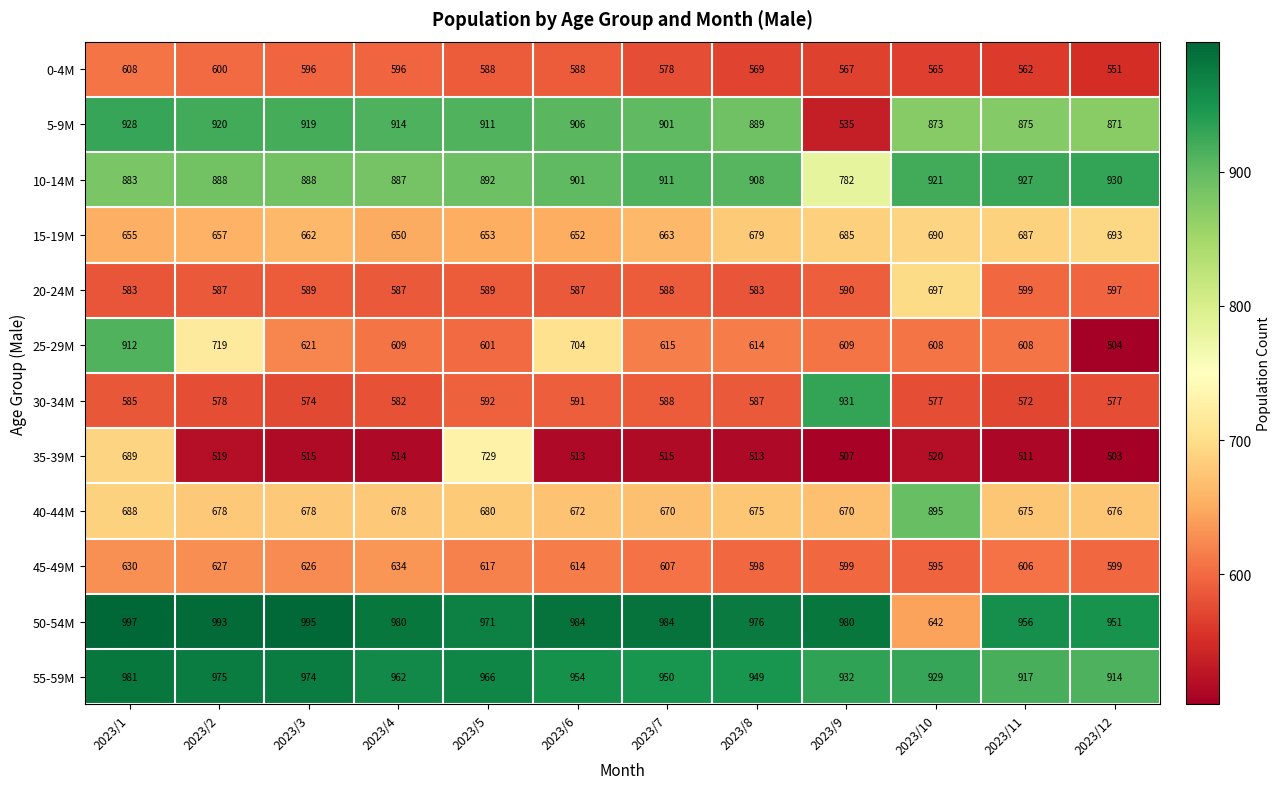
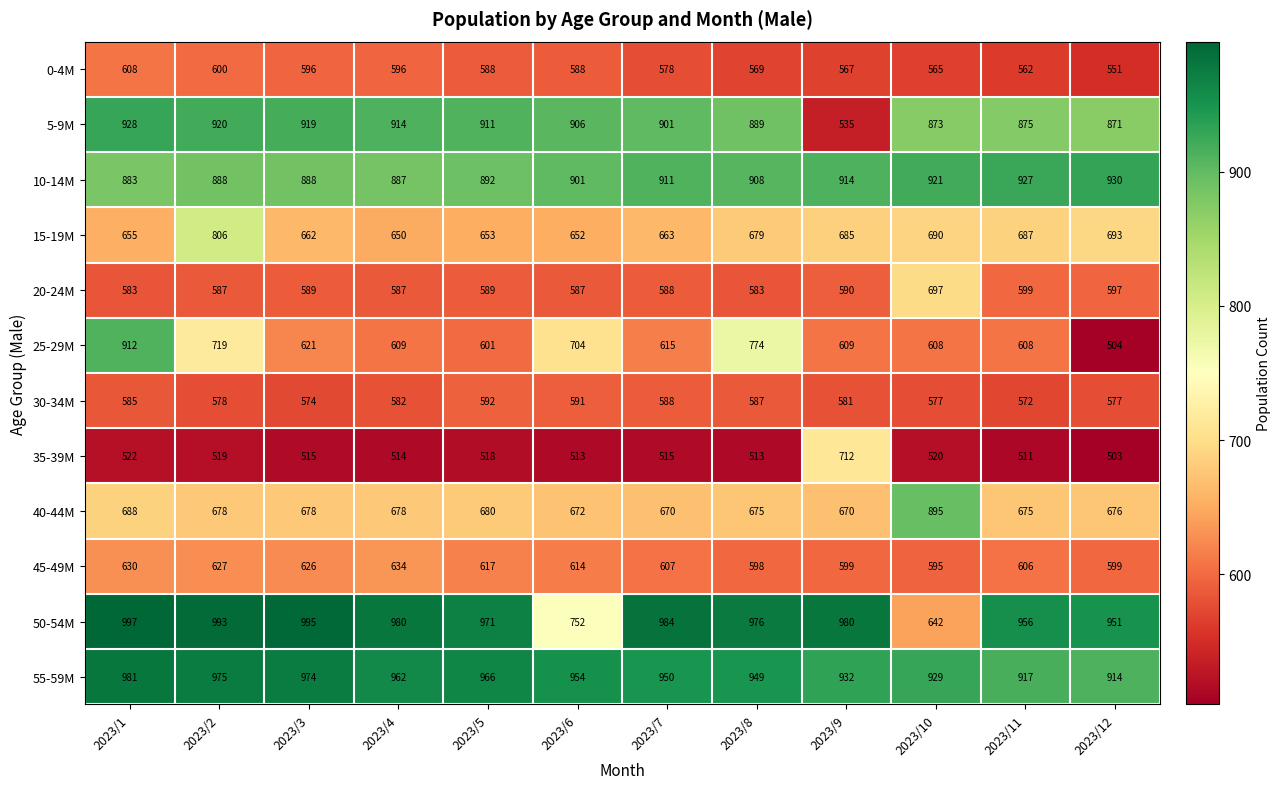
  {
    "0-4M": {
      "2023/1": 608,
      "2023/2": 600,
      "2023/3": 596,
      "2023/4": 596,
      "2023/5": 588,
      "2023/6": 588,
      "2023/7": 578,
      "2023/8": 569,
      "2023/9": 567,
      "2023/10": 565,
      "2023/11": 562,
      "2023/12": 551
    },
    "5-9M": {
      "2023/1": 928,
      "2023/2": 920,
      "2023/3": 919,
      "2023/4": 914,
      "2023/5": 911,
      "2023/6": 906,
      "2023/7": 901,
      "2023/8": 889,
      "2023/9": 535,
      "2023/10": 873,
      "2023/11": 875,
      "2023/12": 871
    },
    "10-14M": {
      "2023/1": 883,
      "2023/2": 888,
      "2023/3": 888,
      "2023/4": 887,
      "2023/5": 892,
      "2023/6": 901,
      "2023/7": 911,
      "2023/8": 908,
-     "2023/9": 782,
+     "2023/9": 914,
      "2023/10": 921,
      "2023/11": 927,
      "2023/12": 930
    },
    "15-19M": {
      "2023/1": 655,
-     "2023/2": 657,
+     "2023/2": 806,
      "2023/3": 662,
      "2023/4": 650,
      "2023/5": 653,
      "2023/6": 652,
      "2023/7": 663,
      "2023/8": 679,
      "2023/9": 685,
      "2023/10": 690,
      "2023/11": 687,
      "2023/12": 693
    },
    "20-24M": {
      "2023/1": 583,
      "2023/2": 587,
      "2023/3": 589,
      "2023/4": 587,
      "2023/5": 589,
      "2023/6": 587,
      "2023/7": 588,
      "2023/8": 583,
      "2023/9": 590,
      "2023/10": 697,
      "2023/11": 599,
      "2023/12": 597
    },
    "25-29M": {
      "2023/1": 912,
      "2023/2": 719,
      "2023/3": 621,
      "2023/4": 609,
      "2023/5": 601,
      "2023/6": 704,
      "2023/7": 615,
-     "2023/8": 614,
+     "2023/8": 774,
      "2023/9": 609,
      "2023/10": 608,
      "2023/11": 608,
      "2023/12": 504
    },
    "30-34M": {
      "2023/1": 585,
      "2023/2": 578,
      "2023/3": 574,
      "2023/4": 582,
      "2023/5": 592,
      "2023/6": 591,
      "2023/7": 588,
      "2023/8": 587,
-     "2023/9": 931,
+     "2023/9": 581,
      "2023/10": 577,
      "2023/11": 572,
      "2023/12": 577
    },
    "35-39M": {
-     "2023/1": 689,
+     "2023/1": 522,
      "2023/2": 519,
      "2023/3": 515,
      "2023/4": 514,
-     "2023/5": 729,
+     "2023/5": 518,
      "2023/6": 513,
      "2023/7": 515,
      "2023/8": 513,
-     "2023/9": 507,
+     "2023/9": 712,
      "2023/10": 520,
      "2023/11": 511,
      "2023/12": 503
    },
    "40-44M": {
      "2023/1": 688,
      "2023/2": 678,
      "2023/3": 678,
      "2023/4": 678,
      "2023/5": 680,
      "2023/6": 672,
      "2023/7": 670,
      "2023/8": 675,
      "2023/9": 670,
      "2023/10": 895,
      "2023/11": 675,
      "2023/12": 676
    },
    "45-49M": {
      "2023/1": 630,
      "2023/2": 627,
      "2023/3": 626,
      "2023/4": 634,
      "2023/5": 617,
      "2023/6": 614,
      "2023/7": 607,
      "2023/8": 598,
      "2023/9": 599,
      "2023/10": 595,
      "2023/11": 606,
      "2023/12": 599
    },
    "50-54M": {
      "2023/1": 997,
      "2023/2": 993,
      "2023/3": 995,
      "2023/4": 980,
      "2023/5": 971,
-     "2023/6": 984,
+     "2023/6": 752,
      "2023/7": 984,
      "2023/8": 976,
      "2023/9": 980,
      "2023/10": 642,
      "2023/11": 956,
      "2023/12": 951
    },
    "55-59M": {
      "2023/1": 981,
      "2023/2": 975,
      "2023/3": 974,
      "2023/4": 962,
      "2023/5": 966,
      "2023/6": 954,
      "2023/7": 950,
      "2023/8": 949,
      "2023/9": 932,
      "2023/10": 929,
      "2023/11": 917,
      "2023/12": 914
    }
  }
